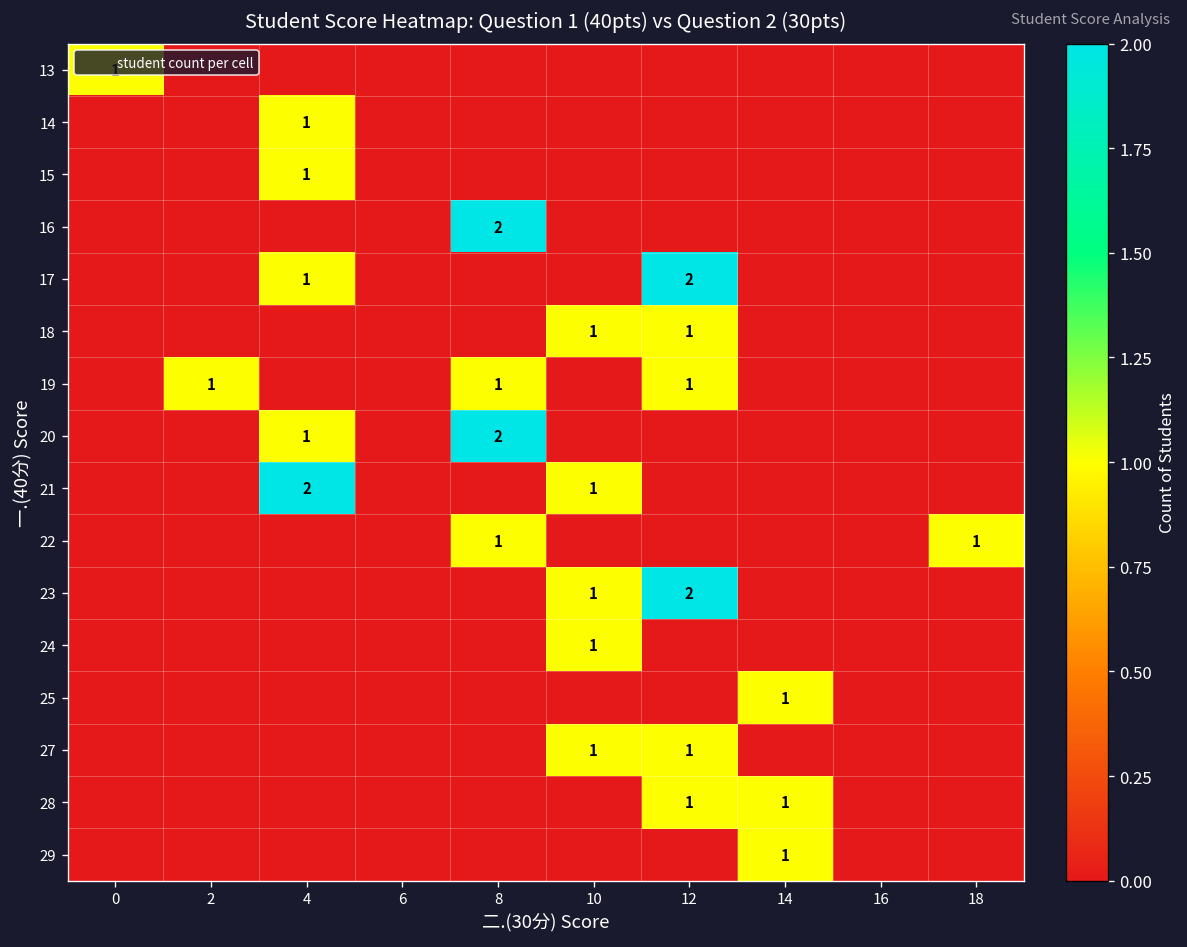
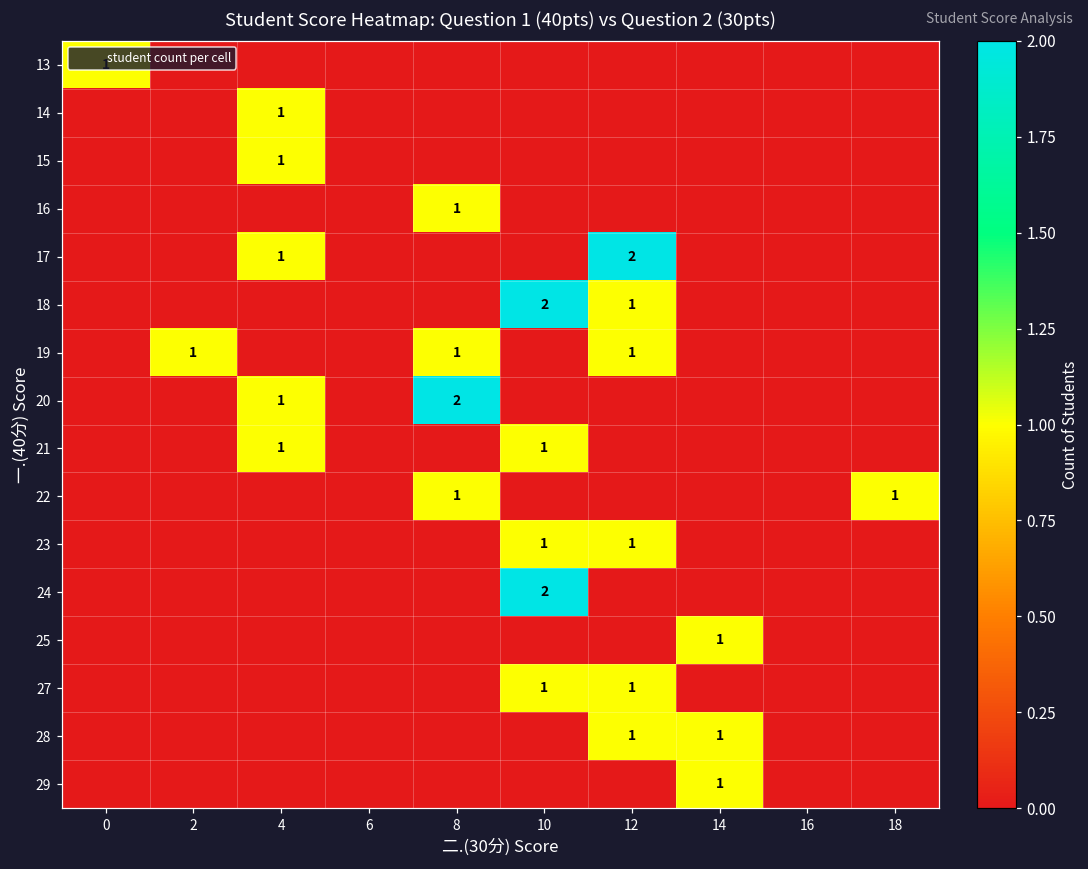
  {
    "14": {
      "4": 1
    },
    "15": {
      "4": 1
    },
    "16": {
-     "8": 2
+     "8": 1
    },
    "17": {
      "4": 1,
      "12": 2
    },
    "18": {
-     "10": 1,
+     "10": 2,
      "12": 1
    },
    "19": {
      "2": 1,
      "8": 1,
      "12": 1
    },
    "20": {
      "4": 1,
      "8": 2
    },
    "21": {
-     "4": 2,
+     "4": 1,
      "10": 1
    },
    "22": {
      "8": 1,
      "18": 1
    },
    "23": {
      "10": 1,
-     "12": 2
+     "12": 1
    },
    "24": {
-     "10": 1
+     "10": 2
    },
    "25": {
      "14": 1
    },
    "27": {
      "10": 1,
      "12": 1
    },
    "28": {
      "12": 1,
      "14": 1
    },
    "29": {
      "14": 1
    }
  }
